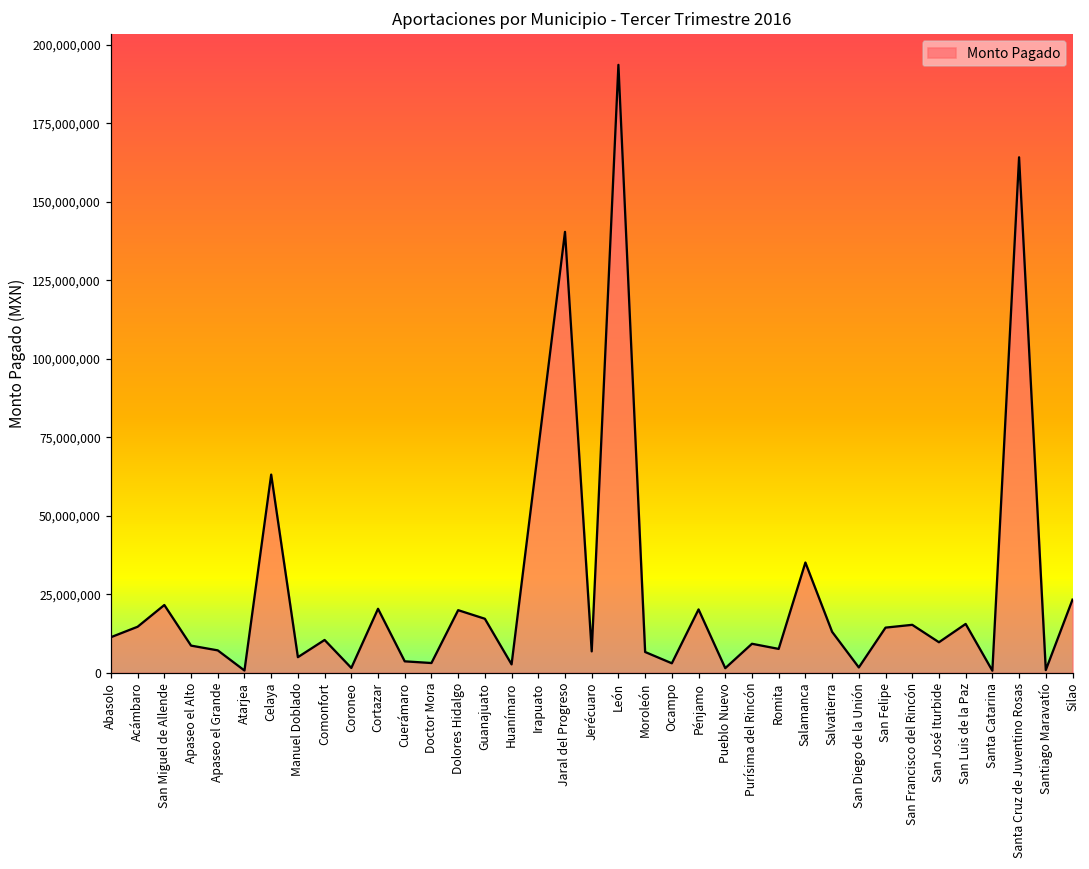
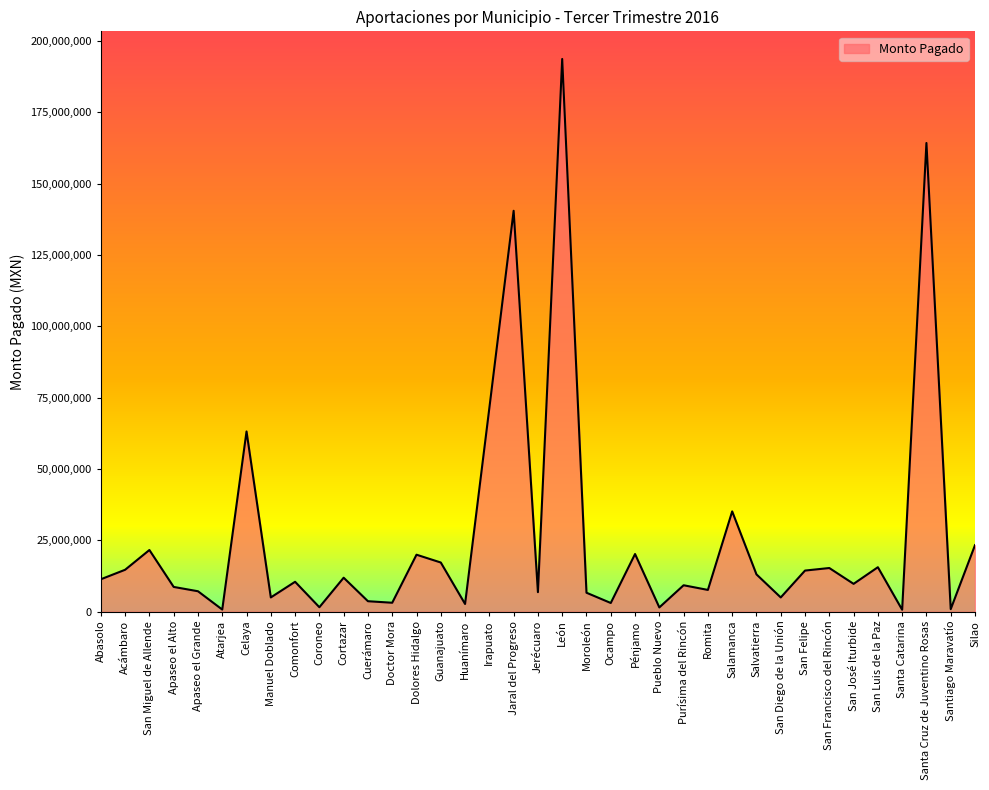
  {
    "Abasolo": "11,000,000",
    "Acámbaro": "15,000,000",
    "San Miguel de Allende": "22,000,000",
    "Apaseo el Alto": "9,000,000",
    "Apaseo el Grande": "7,000,000",
    "Atarjea": "1,000,000",
    "Celaya": "63,000,000",
    "Manuel Doblado": "5,000,000",
    "Comonfort": "10,000,000",
    "Coroneo": "2,000,000",
-   "Cortazar": "20,000,000",
+   "Cortazar": "12,000,000",
    "Cuerámaro": "4,000,000",
    "Doctor Mora": "3,000,000",
    "Dolores Hidalgo": "20,000,000",
    "Guanajuato": "17,000,000",
    "Huanímaro": "3,000,000",
    "Irapuato": "71,000,000",
    "Jaral del Progreso": "140,000,000",
    "Jerécuaro": "7,000,000",
    "León": "194,000,000",
    "Moroleón": "7,000,000",
    "Ocampo": "3,000,000",
    "Pénjamo": "20,000,000",
    "Pueblo Nuevo": "2,000,000",
    "Purísima del Rincón": "9,000,000",
    "Romita": "8,000,000",
    "Salamanca": "35,000,000",
    "Salvatierra": "13,000,000",
-   "San Diego de la Unión": "2,000,000",
+   "San Diego de la Unión": "5,000,000",
    "San Felipe": "14,000,000",
    "San Francisco del Rincón": "15,000,000",
    "San José Iturbide": "10,000,000",
    "San Luis de la Paz": "16,000,000",
    "Santa Catarina": "1,000,000",
    "Santa Cruz de Juventino Rosas": "164,000,000",
    "Santiago Maravatío": "1,000,000",
    "Silao": "23,000,000"
  }
